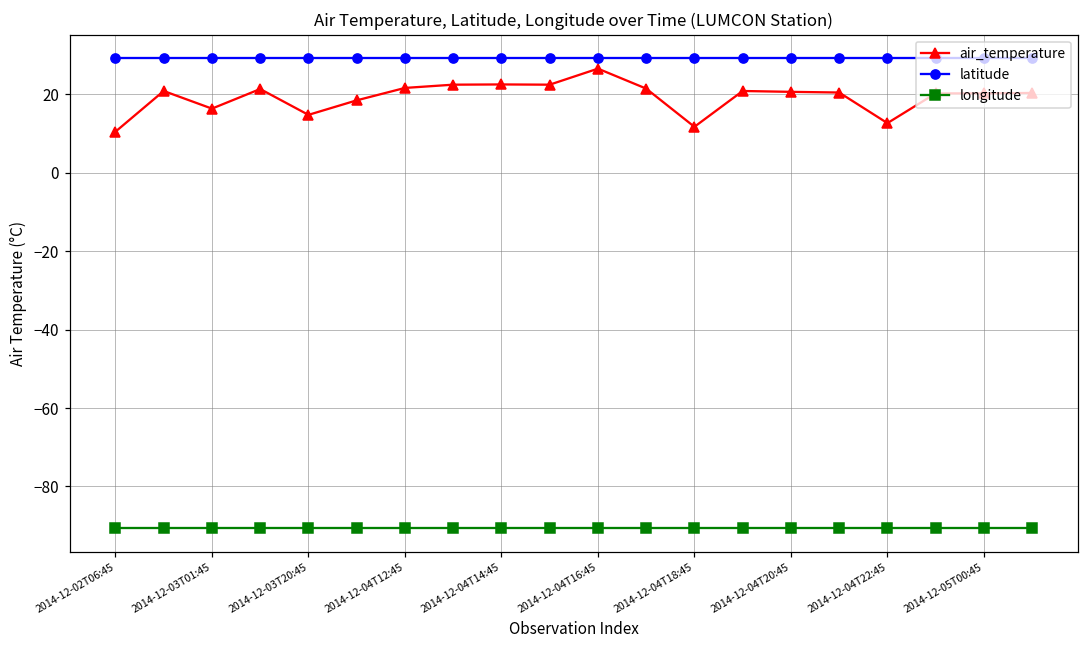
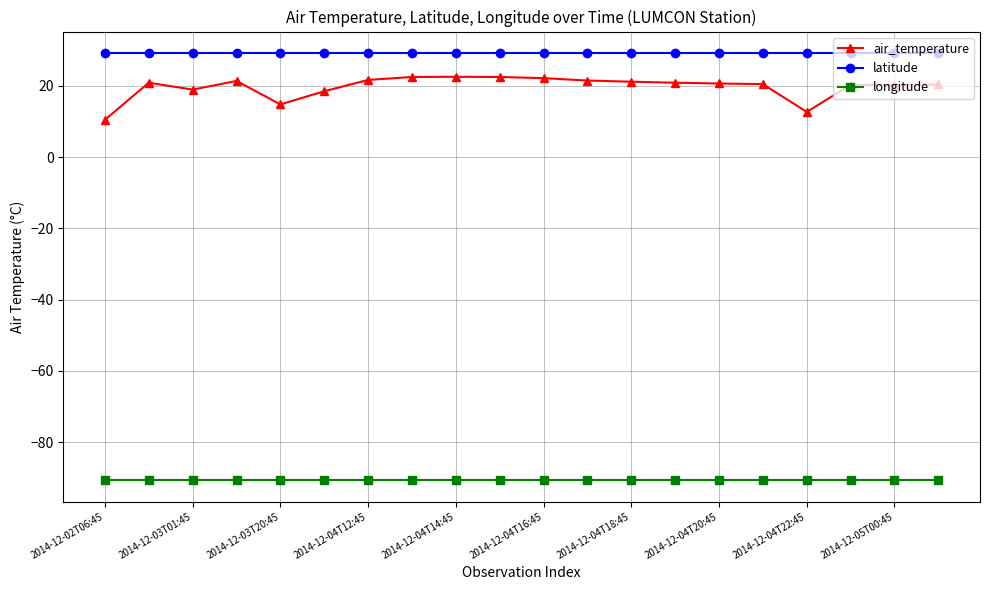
  {
    "air_temperature": {
      "2014-12-02T06:45": 11,
-     "2014-12-03T01:45": 16,
+     "2014-12-03T01:45": 19,
      "2014-12-03T20:45": 15,
      "2014-12-04T12:45": 22,
      "2014-12-04T14:45": 23,
-     "2014-12-04T16:45": 27,
-     "2014-12-04T18:45": 12,
+     "2014-12-04T16:45": 22,
+     "2014-12-04T18:45": 21,
      "2014-12-04T20:45": 21,
      "2014-12-04T22:45": 13
    },
    "latitude": {
      "2014-12-02T06:45": 29,
      "2014-12-03T01:45": 29,
      "2014-12-03T20:45": 29,
      "2014-12-04T12:45": 29,
      "2014-12-04T14:45": 29,
      "2014-12-04T16:45": 29,
      "2014-12-04T18:45": 29,
      "2014-12-04T20:45": 29,
      "2014-12-04T22:45": 29
    },
    "longitude": {
      "2014-12-02T06:45": -91,
      "2014-12-03T01:45": -91,
      "2014-12-03T20:45": -91,
      "2014-12-04T12:45": -91,
      "2014-12-04T14:45": -91,
      "2014-12-04T16:45": -91,
      "2014-12-04T18:45": -91,
      "2014-12-04T20:45": -91,
      "2014-12-04T22:45": -91,
      "2014-12-05T00:45": -91
    }
  }
